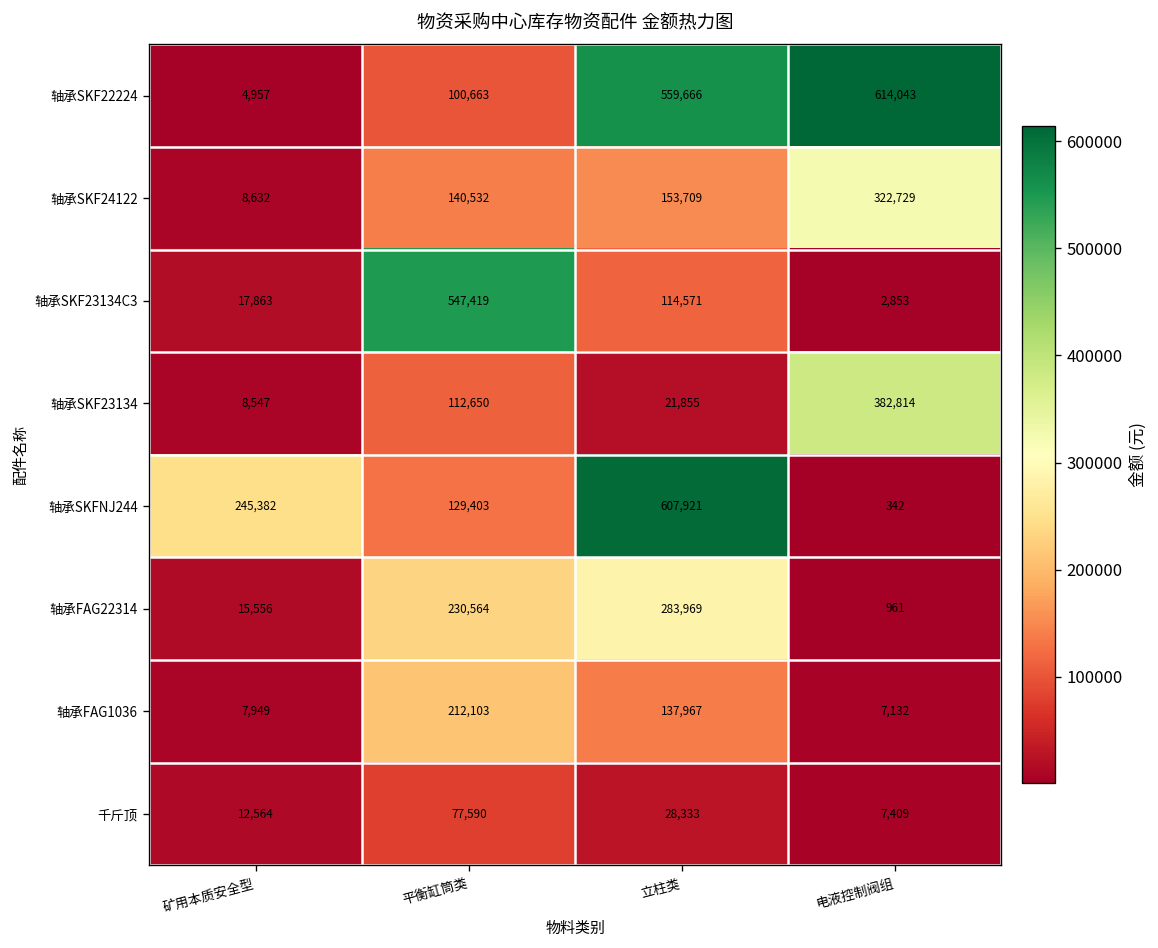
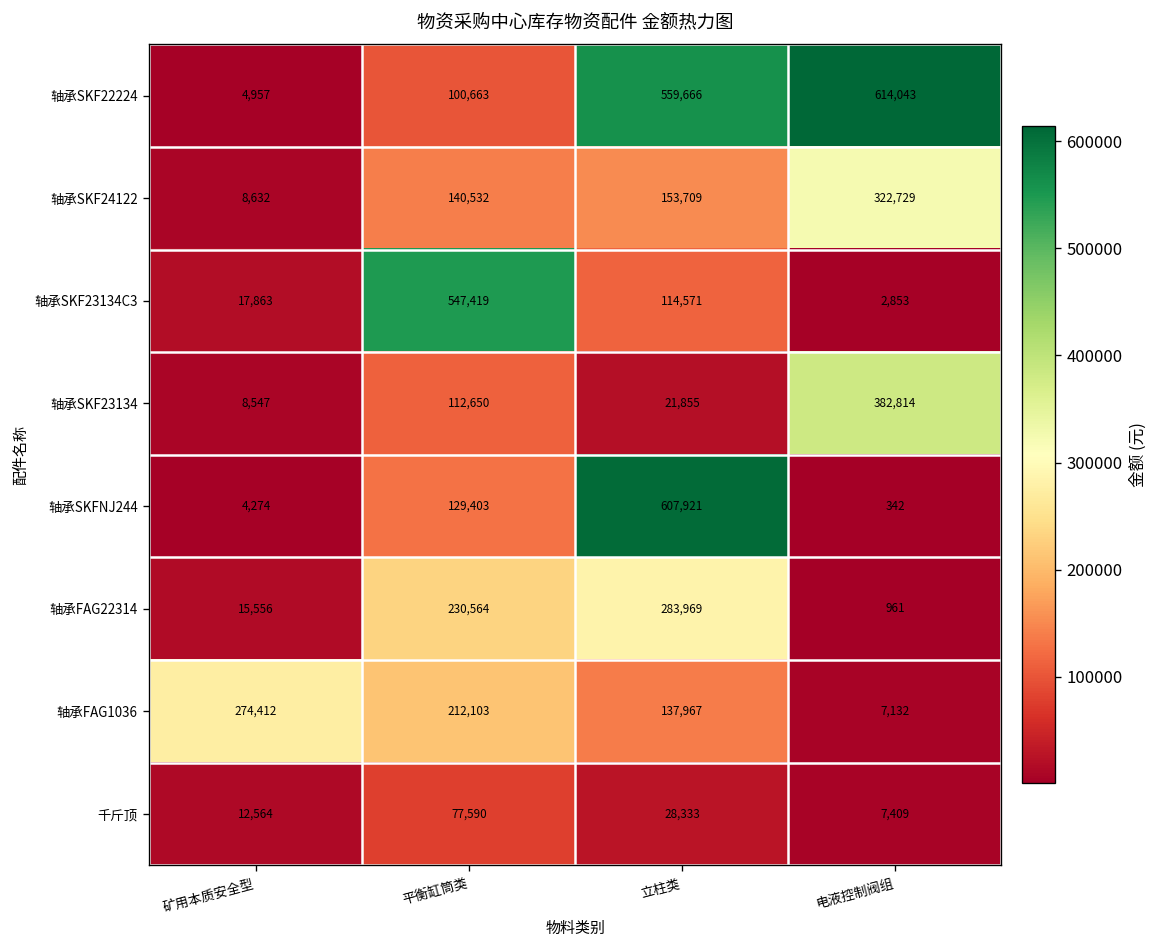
  {
    "轴承SKF22224": {
      "矿用本质安全型": "4,957",
      "平衡缸筒类": "100,663",
      "立柱类": "559,666",
      "电液控制阀组": "614,043"
    },
    "轴承SKF24122": {
      "矿用本质安全型": "8,632",
      "平衡缸筒类": "140,532",
      "立柱类": "153,709",
      "电液控制阀组": "322,729"
    },
    "轴承SKF23134C3": {
      "矿用本质安全型": "17,863",
      "平衡缸筒类": "547,419",
      "立柱类": "114,571",
      "电液控制阀组": "2,853"
    },
    "轴承SKF23134": {
      "矿用本质安全型": "8,547",
      "平衡缸筒类": "112,650",
      "立柱类": "21,855",
      "电液控制阀组": "382,814"
    },
    "轴承SKFNJ244": {
-     "矿用本质安全型": "245,382",
+     "矿用本质安全型": "4,274",
      "平衡缸筒类": "129,403",
      "立柱类": "607,921",
      "电液控制阀组": "342"
    },
    "轴承FAG22314": {
      "矿用本质安全型": "15,556",
      "平衡缸筒类": "230,564",
      "立柱类": "283,969",
      "电液控制阀组": "961"
    },
    "轴承FAG1036": {
-     "矿用本质安全型": "7,949",
+     "矿用本质安全型": "274,412",
      "平衡缸筒类": "212,103",
      "立柱类": "137,967",
      "电液控制阀组": "7,132"
    },
    "千斤顶": {
      "矿用本质安全型": "12,564",
      "平衡缸筒类": "77,590",
      "立柱类": "28,333",
      "电液控制阀组": "7,409"
    }
  }
